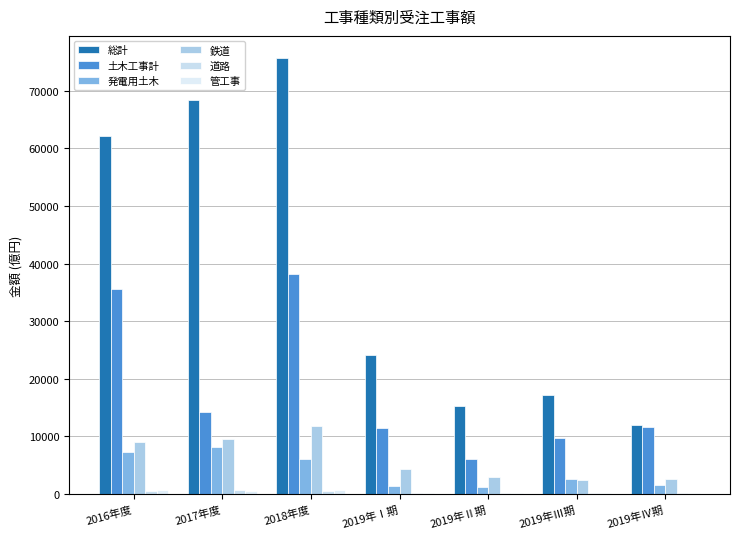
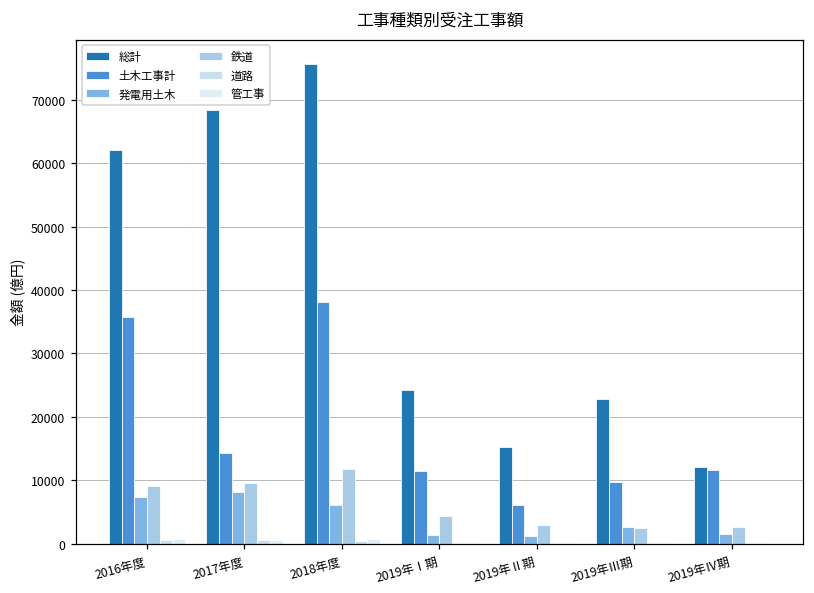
  {
    "総計": {
      "2016年度": 62000,
      "2017年度": 68000,
      "2018年度": 76000,
      "2019年Ⅰ期": 24000,
      "2019年Ⅱ期": 15000,
-     "2019年Ⅲ期": 17000,
+     "2019年Ⅲ期": 23000,
      "2019年Ⅳ期": 12000
    },
    "土木工事計": {
      "2016年度": 36000,
      "2017年度": 14000,
      "2018年度": 38000,
      "2019年Ⅰ期": 11000,
      "2019年Ⅱ期": 6000,
      "2019年Ⅲ期": 10000,
      "2019年Ⅳ期": 12000
    }
  }
